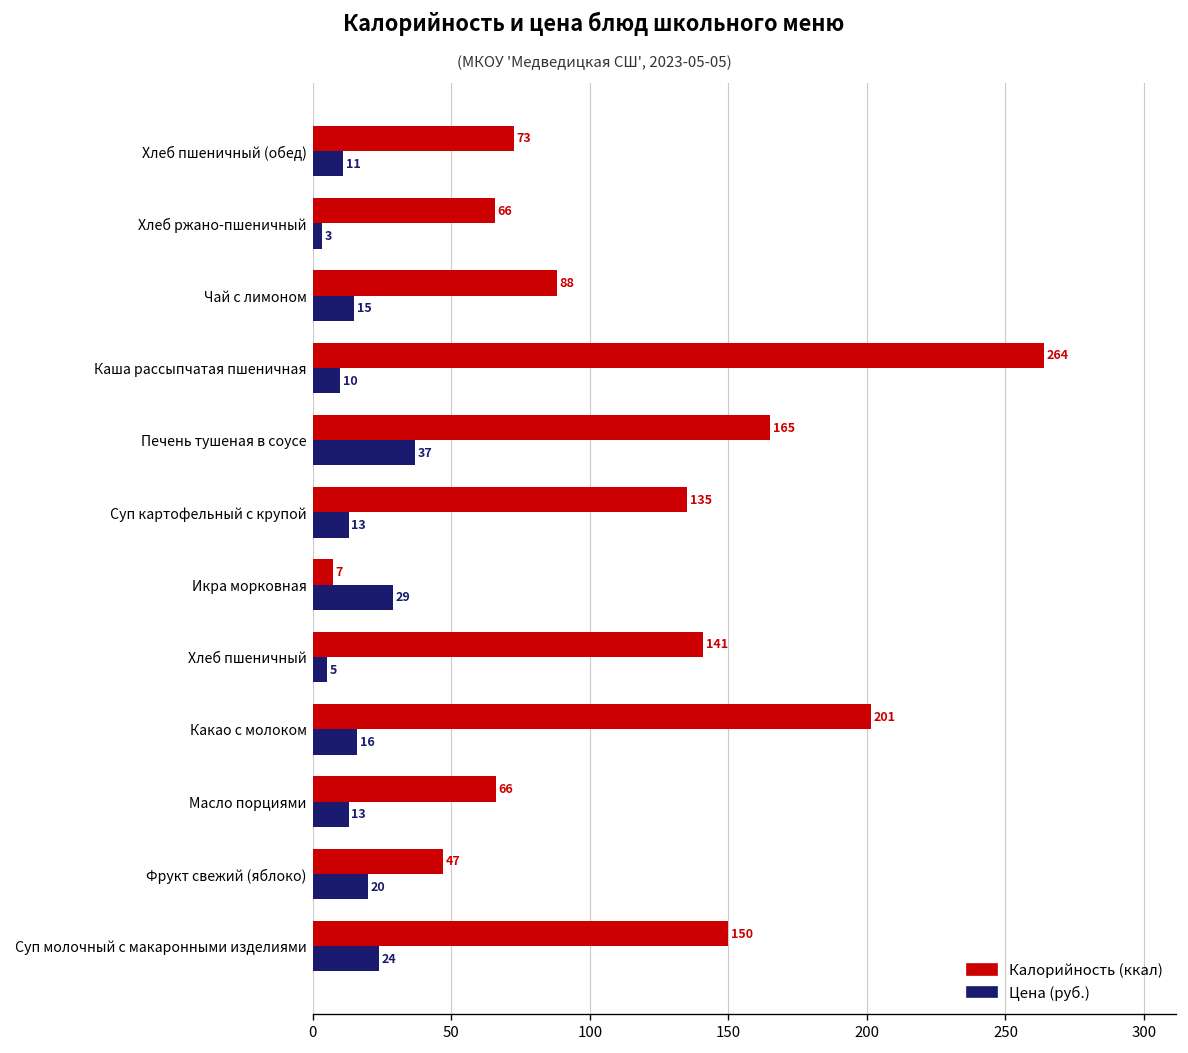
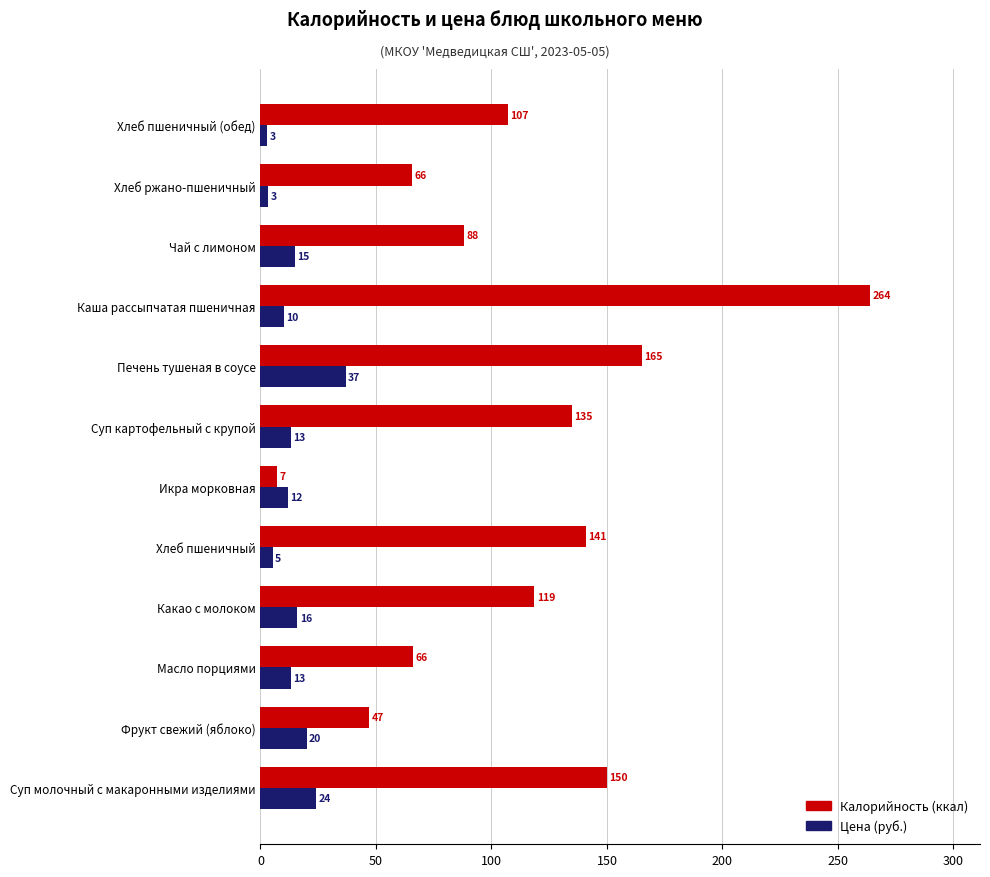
  {
    "Калорийность (ккал)": {
-     "Хлеб пшеничный (обед)": 73,
+     "Хлеб пшеничный (обед)": 107,
      "Хлеб ржано-пшеничный": 66,
      "Чай с лимоном": 88,
      "Каша рассыпчатая пшеничная": 264,
      "Печень тушеная в соусе": 165,
      "Суп картофельный с крупой": 135,
      "Икра морковная": 7,
      "Хлеб пшеничный": 141,
-     "Какао с молоком": 201,
+     "Какао с молоком": 119,
      "Масло порциями": 66,
      "Фрукт свежий (яблоко)": 47,
      "Суп молочный с макаронными изделиями": 150
    },
    "Цена (руб.)": {
-     "Хлеб пшеничный (обед)": 11,
+     "Хлеб пшеничный (обед)": 3,
      "Хлеб ржано-пшеничный": 3,
      "Чай с лимоном": 15,
      "Каша рассыпчатая пшеничная": 10,
      "Печень тушеная в соусе": 37,
      "Суп картофельный с крупой": 13,
-     "Икра морковная": 29,
+     "Икра морковная": 12,
      "Хлеб пшеничный": 5,
      "Какао с молоком": 16,
      "Масло порциями": 13,
      "Фрукт свежий (яблоко)": 20,
      "Суп молочный с макаронными изделиями": 24
    }
  }
